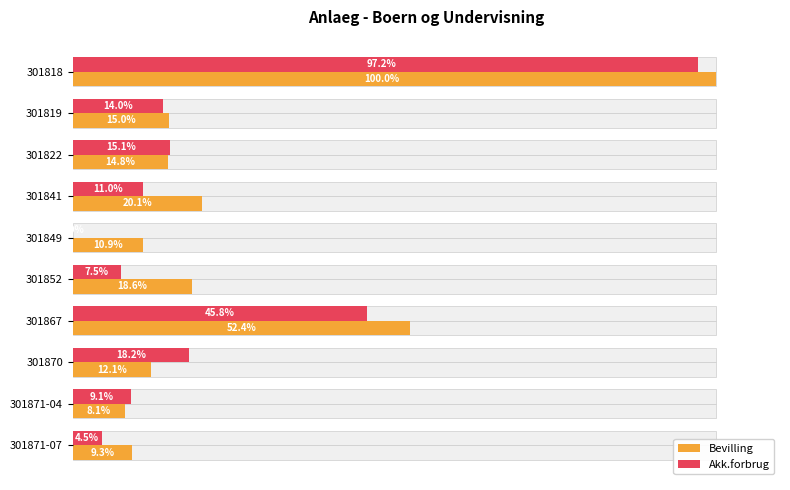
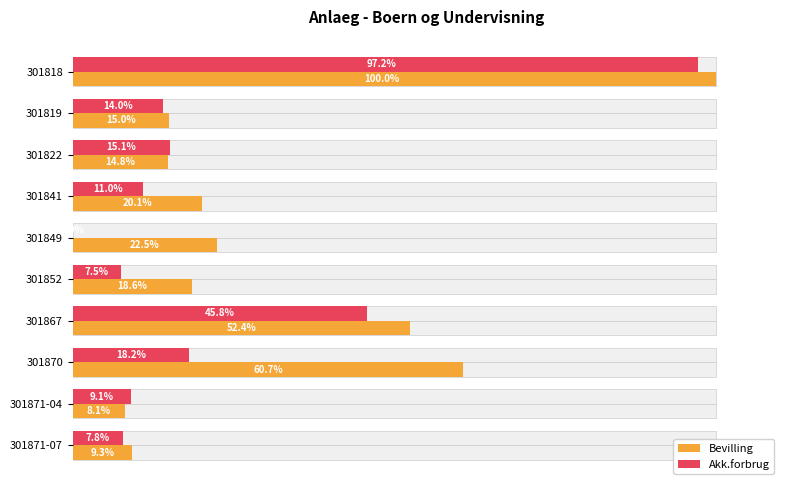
  {
    "Bevilling": {
      "301818": "100.0%",
-     "301849": "10.9%",
-     "301870": "12.1%"
+     "301849": "22.5%",
+     "301870": "60.7%"
    },
    "Akk.forbrug": {
-     "301871-07": "4.5%"
+     "301871-07": "7.8%"
    }
  }
